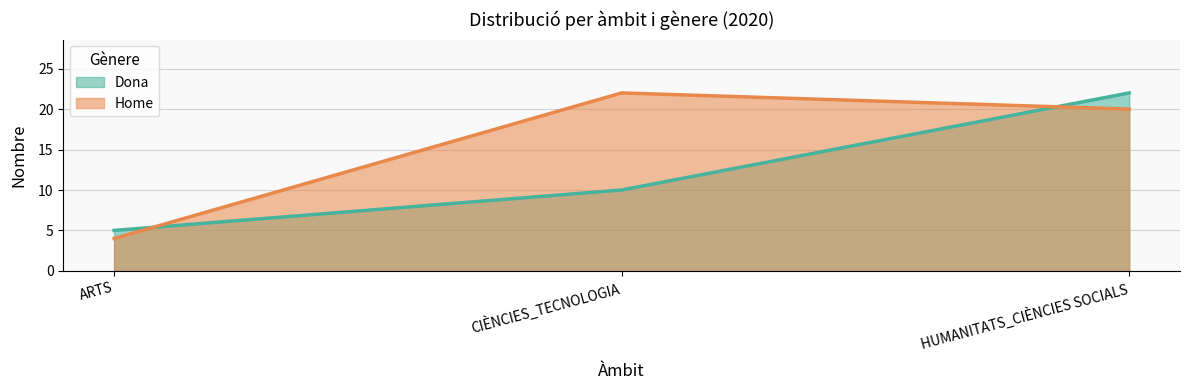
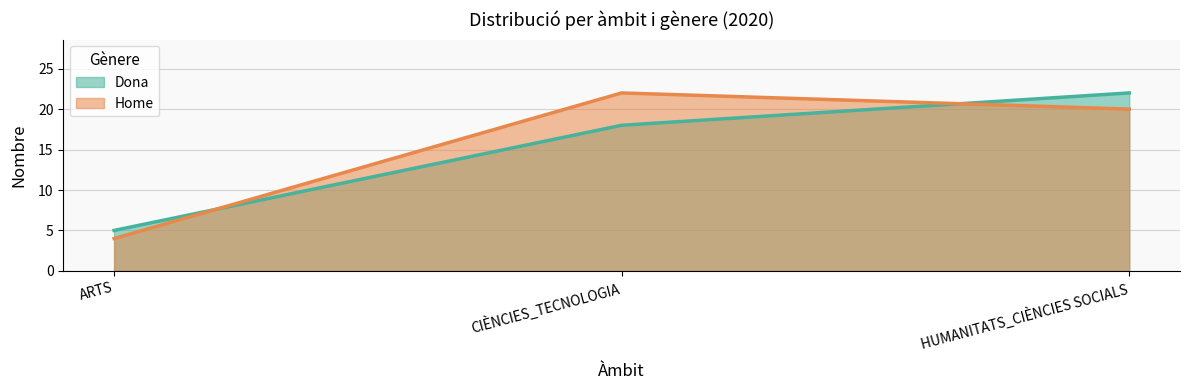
  {
    "Dona": {
      "ARTS": 5,
-     "CIÈNCIES_TECNOLOGIA": 10,
+     "CIÈNCIES_TECNOLOGIA": 18,
      "HUMANITATS_CIÈNCIES SOCIALS": 22
    },
    "Home": {
      "ARTS": 4,
      "CIÈNCIES_TECNOLOGIA": 22,
      "HUMANITATS_CIÈNCIES SOCIALS": 20
    }
  }
